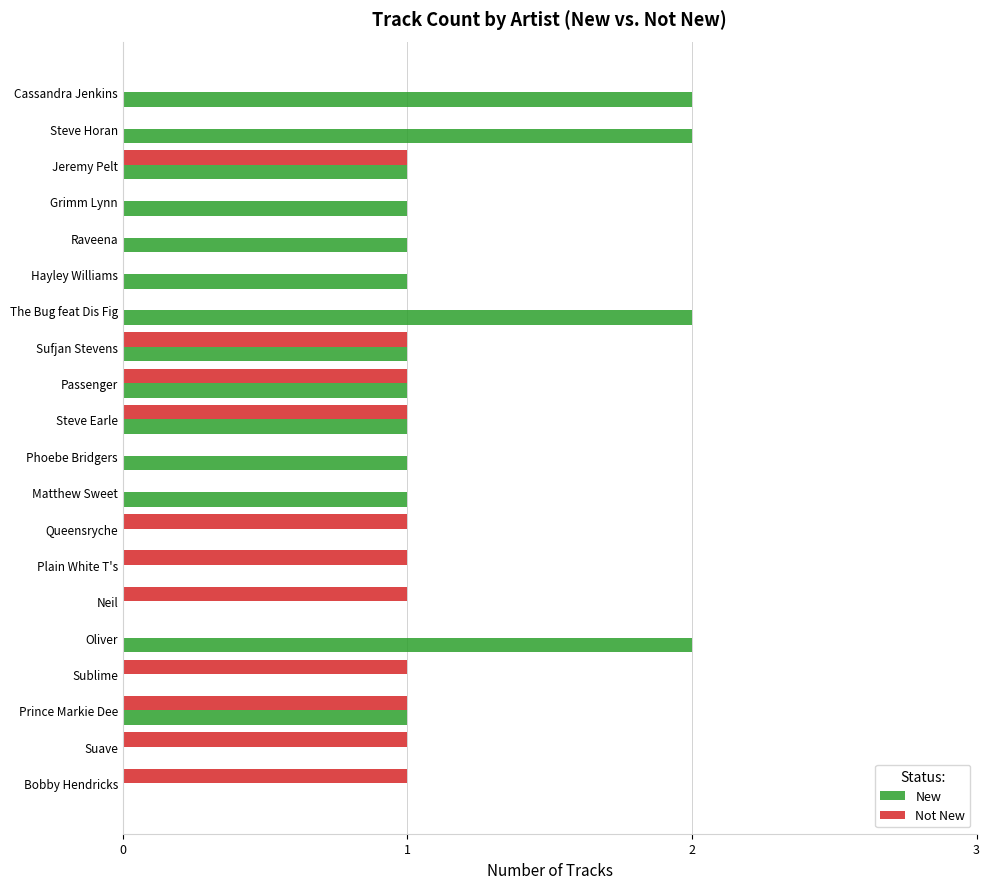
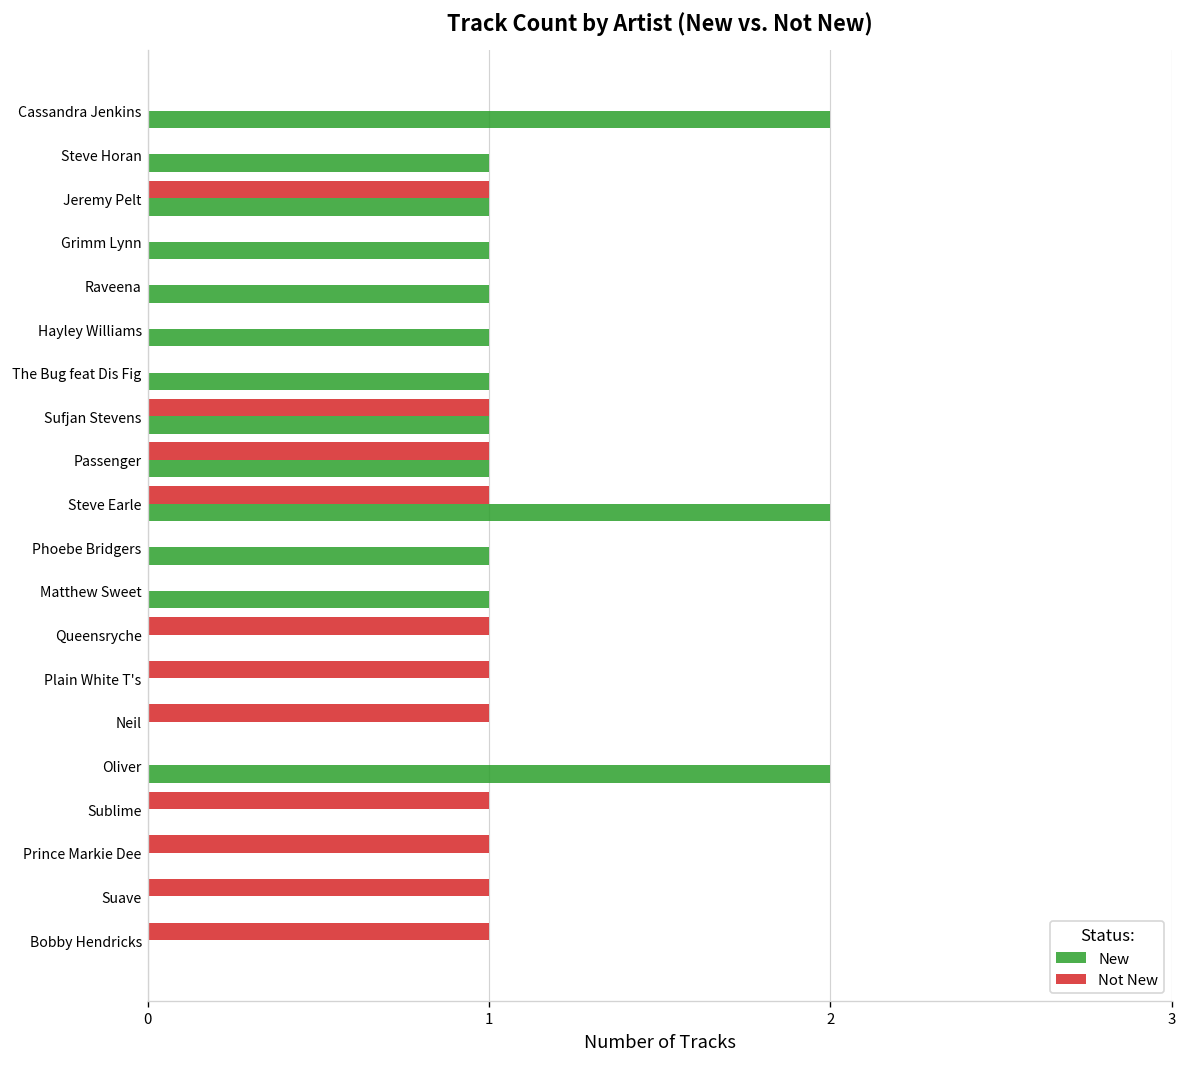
  {
    "New": {
      "Cassandra Jenkins": 2,
-     "Steve Horan": 2,
+     "Steve Horan": 1,
      "Jeremy Pelt": 1,
      "Grimm Lynn": 1,
      "Raveena": 1,
      "Hayley Williams": 1,
-     "The Bug feat Dis Fig": 2,
+     "The Bug feat Dis Fig": 1,
      "Sufjan Stevens": 1,
      "Passenger": 1,
-     "Steve Earle": 1,
+     "Steve Earle": 2,
      "Phoebe Bridgers": 1,
      "Matthew Sweet": 1,
      "Queensryche": 0,
      "Plain White T's": 0,
      "Neil": 0,
      "Oliver": 2,
      "Sublime": 0,
-     "Prince Markie Dee": 1,
+     "Prince Markie Dee": 0,
      "Suave": 0,
      "Bobby Hendricks": 0
    },
    "Not New": {
      "Cassandra Jenkins": 0,
      "Steve Horan": 0,
      "Jeremy Pelt": 1,
      "Grimm Lynn": 0,
      "Raveena": 0,
      "Hayley Williams": 0,
      "The Bug feat Dis Fig": 0,
      "Sufjan Stevens": 1,
      "Passenger": 1,
      "Steve Earle": 1,
      "Phoebe Bridgers": 0,
      "Matthew Sweet": 0,
      "Queensryche": 1,
      "Plain White T's": 1,
      "Neil": 1,
      "Oliver": 0,
      "Sublime": 1,
      "Prince Markie Dee": 1,
      "Suave": 1,
      "Bobby Hendricks": 1
    }
  }
